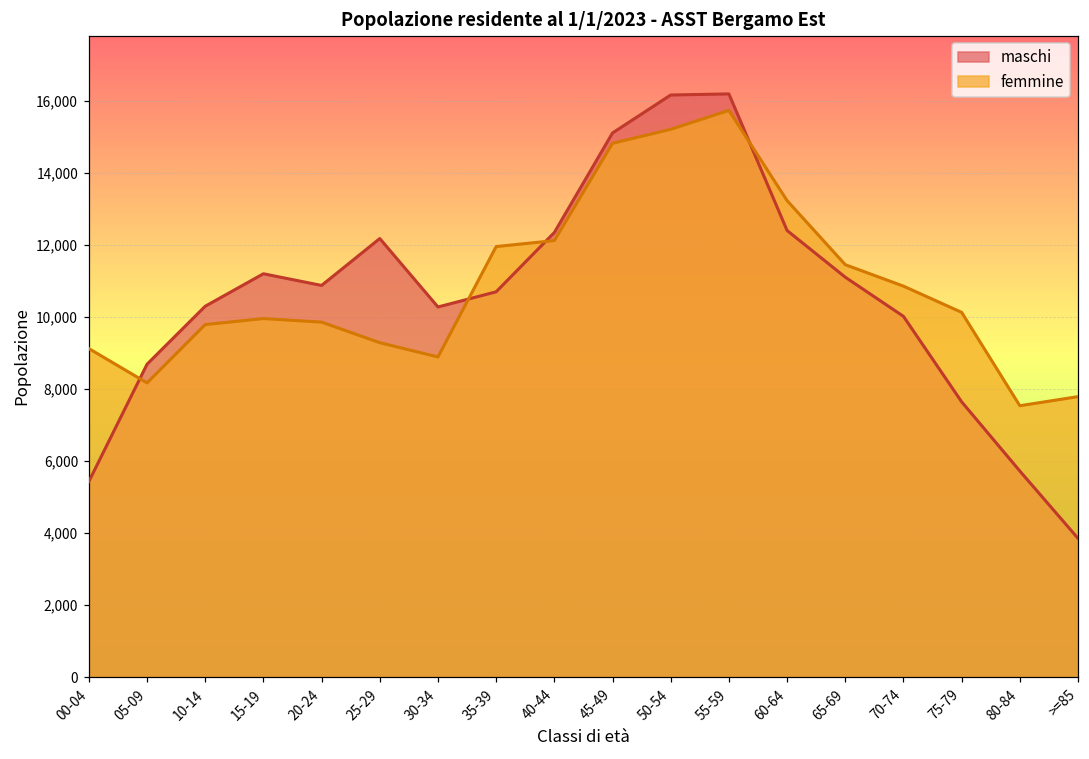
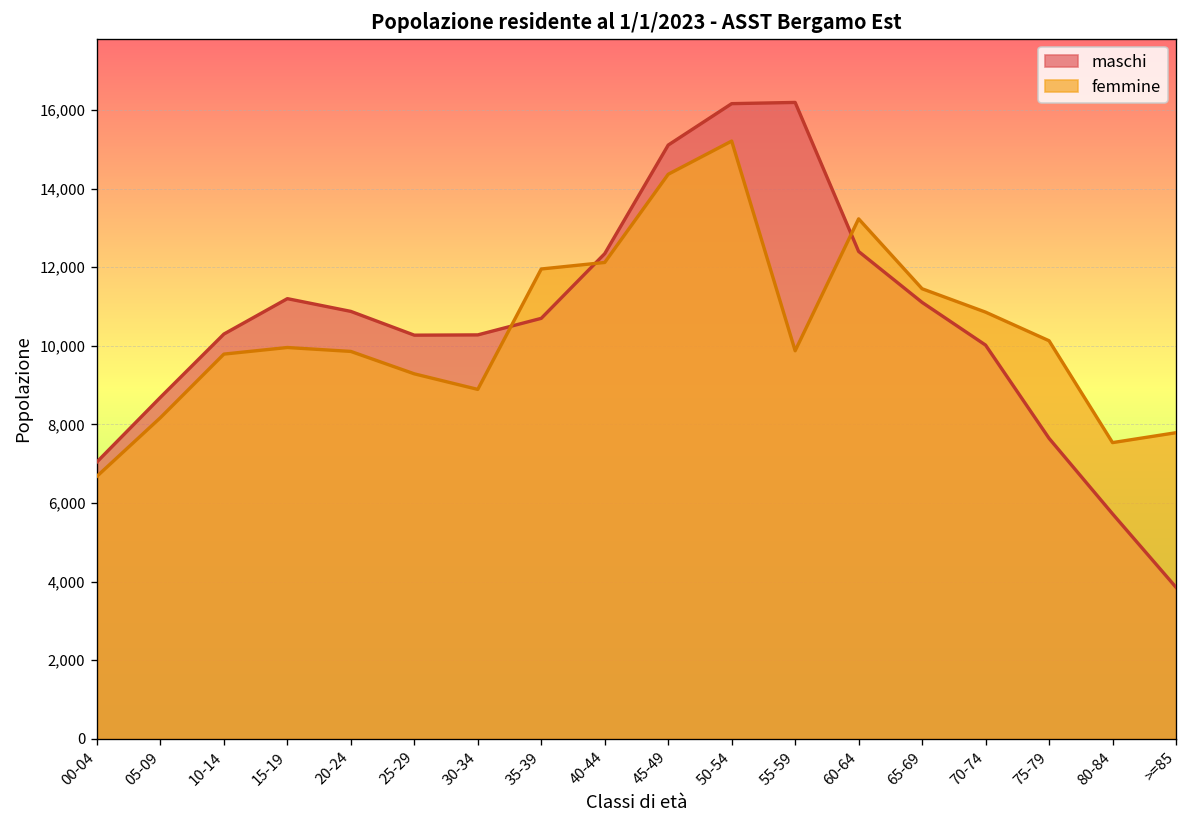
  {
    "maschi": {
-     "00-04": "5,400",
+     "00-04": "7,000",
      "05-09": "8,700",
      "10-14": "10,300",
      "15-19": "11,200",
      "20-24": "10,900",
-     "25-29": "12,200",
+     "25-29": "10,300",
      "30-34": "10,300",
      "35-39": "10,700",
      "40-44": "12,300",
      "45-49": "15,100",
      "50-54": "16,200",
      "55-59": "16,200",
      "60-64": "12,400",
      "65-69": "11,100",
      "70-74": "10,000",
      "75-79": "7,600",
      "80-84": "5,700",
      ">=85": "3,900"
    },
    "femmine": {
-     "00-04": "9,100",
+     "00-04": "6,700",
      "05-09": "8,200",
      "10-14": "9,800",
      "15-19": "10,000",
      "20-24": "9,900",
      "25-29": "9,300",
      "30-34": "8,900",
      "35-39": "12,000",
      "40-44": "12,100",
-     "45-49": "14,800",
+     "45-49": "14,400",
      "50-54": "15,200",
-     "55-59": "15,700",
+     "55-59": "9,900",
      "60-64": "13,200",
      "65-69": "11,500",
      "70-74": "10,900",
      "75-79": "10,100",
      "80-84": "7,500",
      ">=85": "7,800"
    }
  }
